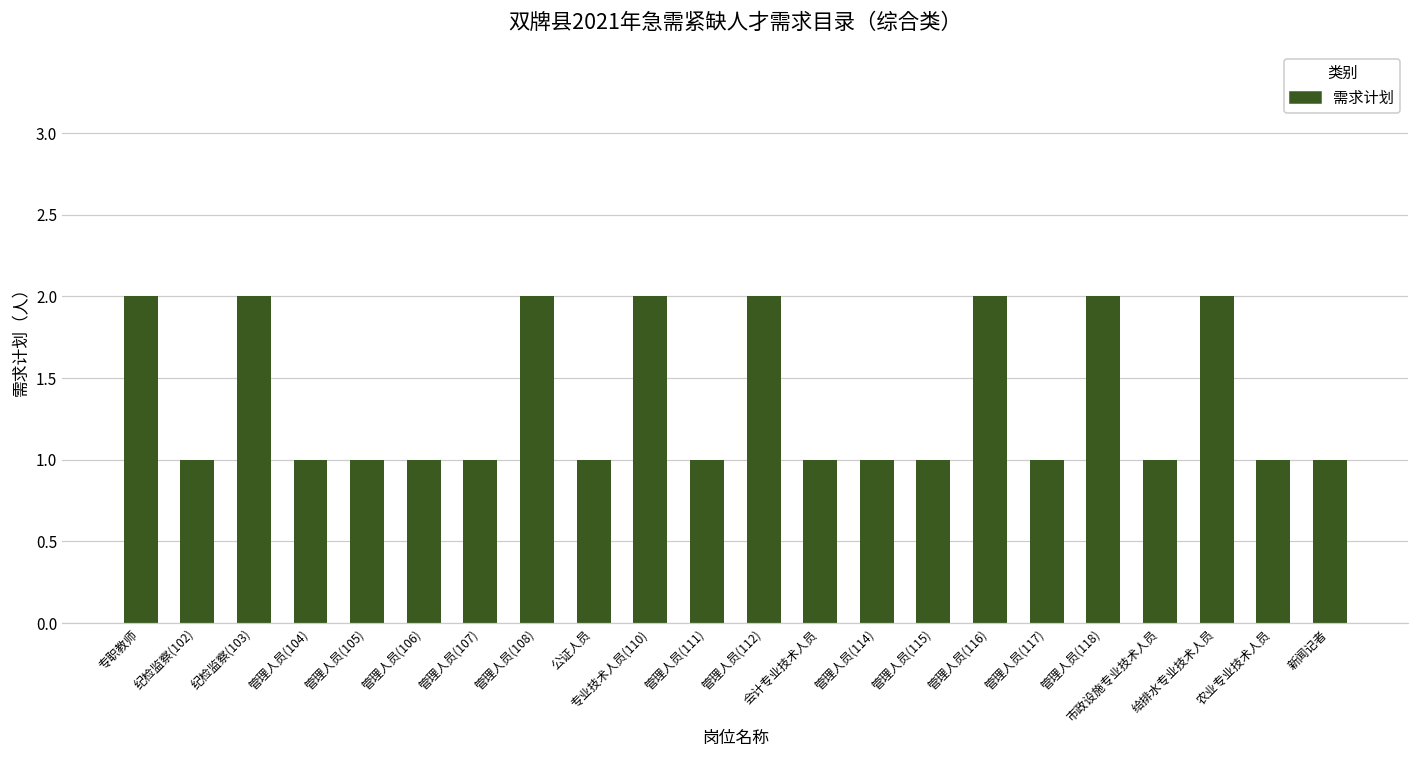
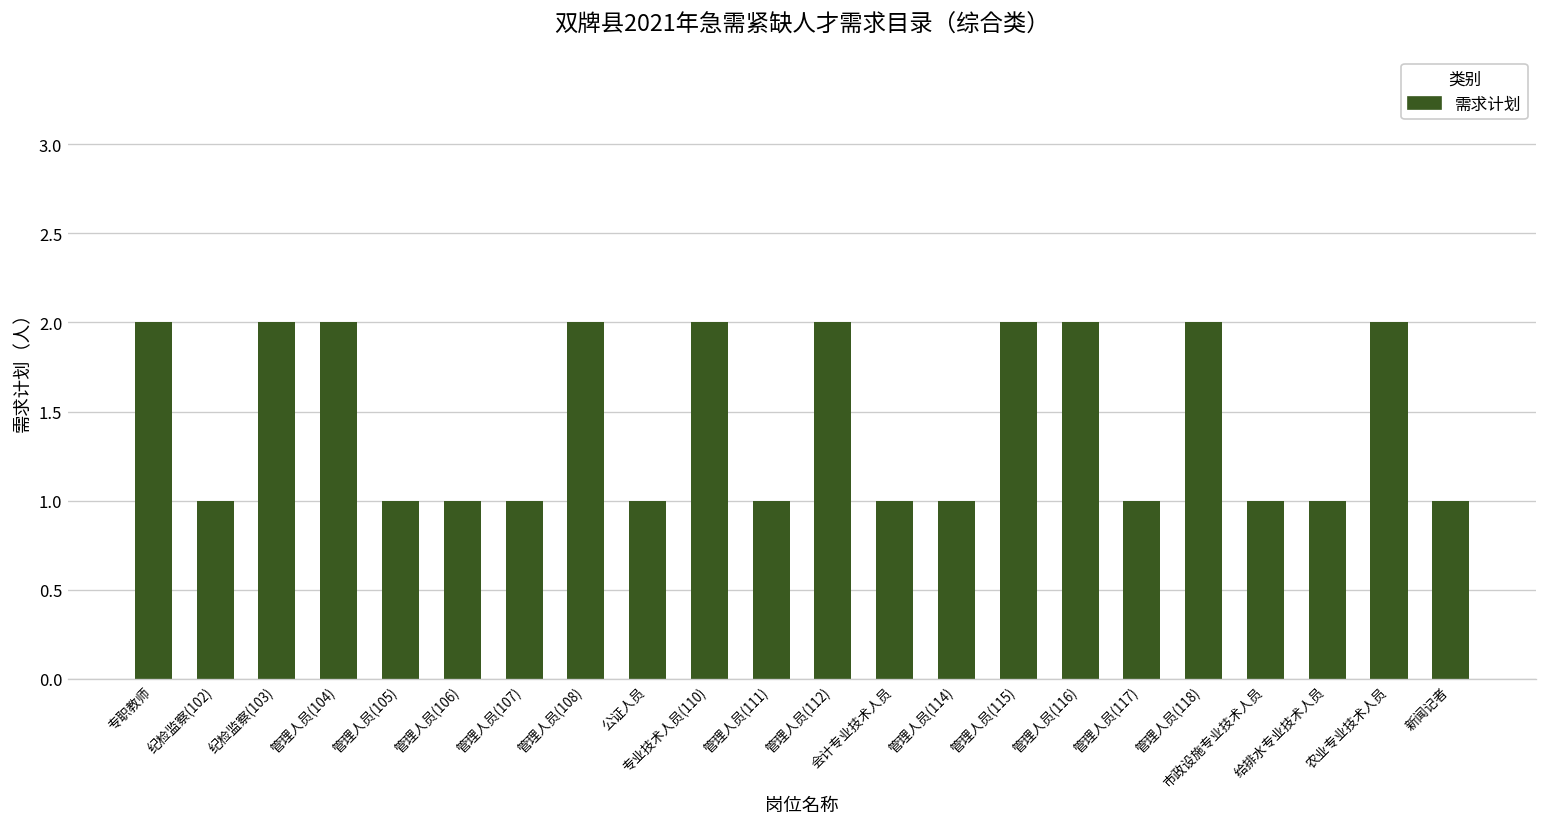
  {
    "专职教师": 2,
    "纪检监察(102)": 1,
    "纪检监察(103)": 2,
-   "管理人员(104)": 1,
+   "管理人员(104)": 2,
    "管理人员(105)": 1,
    "管理人员(106)": 1,
    "管理人员(107)": 1,
    "管理人员(108)": 2,
    "公证人员": 1,
    "专业技术人员(110)": 2,
    "管理人员(111)": 1,
    "管理人员(112)": 2,
    "会计专业技术人员": 1,
    "管理人员(114)": 1,
-   "管理人员(115)": 1,
+   "管理人员(115)": 2,
    "管理人员(116)": 2,
    "管理人员(117)": 1,
    "管理人员(118)": 2,
    "市政设施专业技术人员": 1,
-   "给排水专业技术人员": 2,
-   "农业专业技术人员": 1,
+   "给排水专业技术人员": 1,
+   "农业专业技术人员": 2,
    "新闻记者": 1
  }
